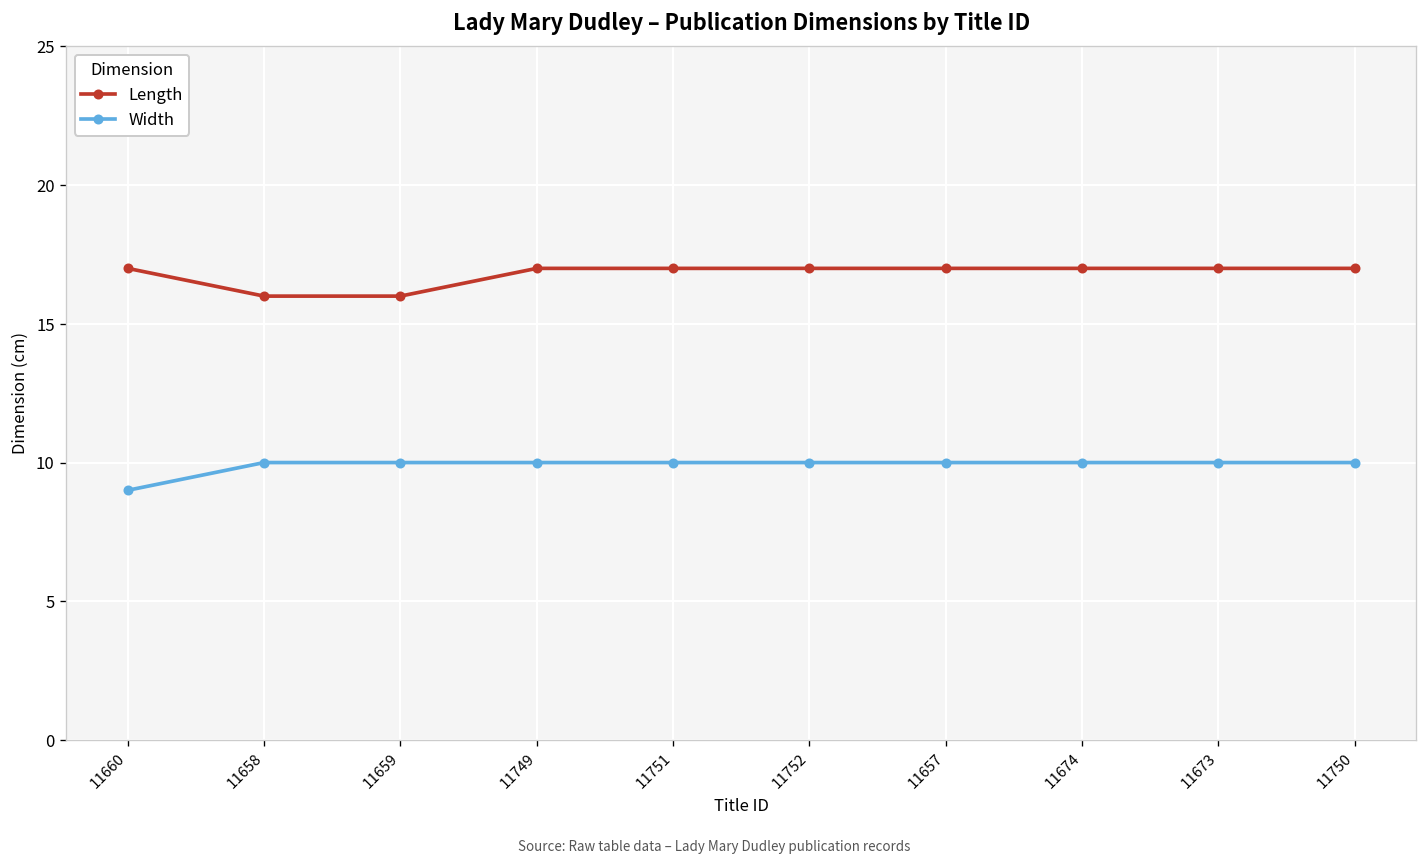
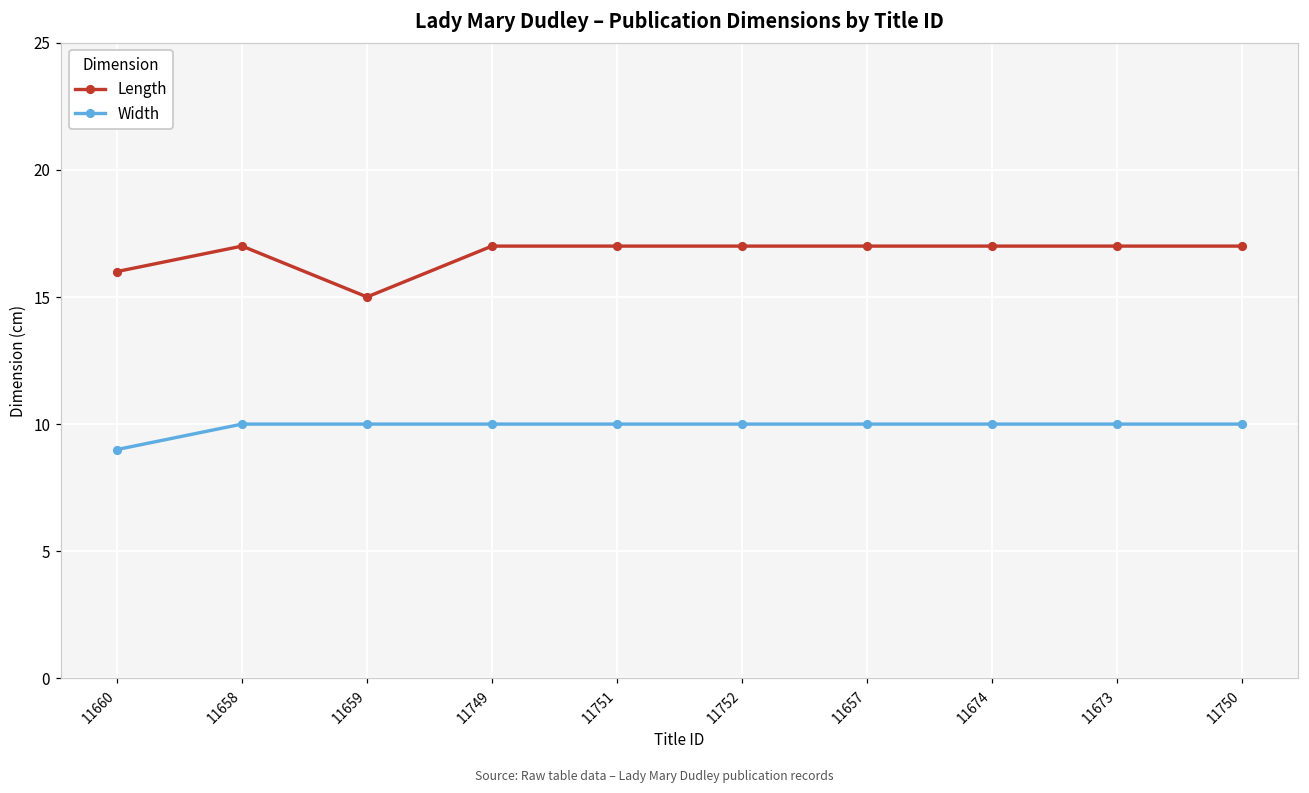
  {
    "Length": {
-     "11660": 17,
-     "11658": 16,
-     "11659": 16,
+     "11660": 16,
+     "11658": 17,
+     "11659": 15,
      "11749": 17,
      "11751": 17,
      "11752": 17,
      "11657": 17,
      "11674": 17,
      "11673": 17,
      "11750": 17
    },
    "Width": {
      "11660": 9,
      "11658": 10,
      "11659": 10,
      "11749": 10,
      "11751": 10,
      "11752": 10,
      "11657": 10,
      "11674": 10,
      "11673": 10,
      "11750": 10
    }
  }
